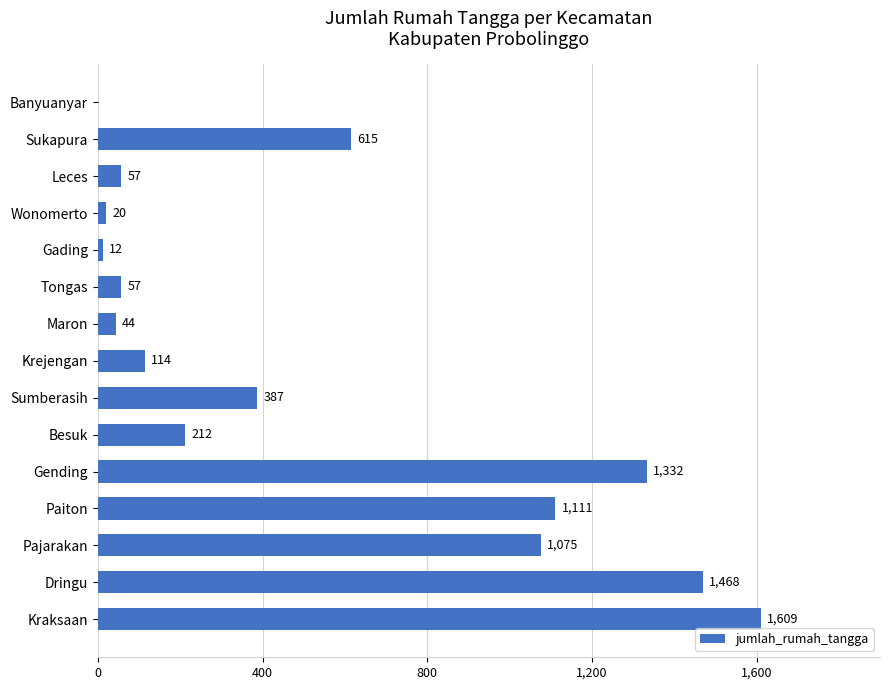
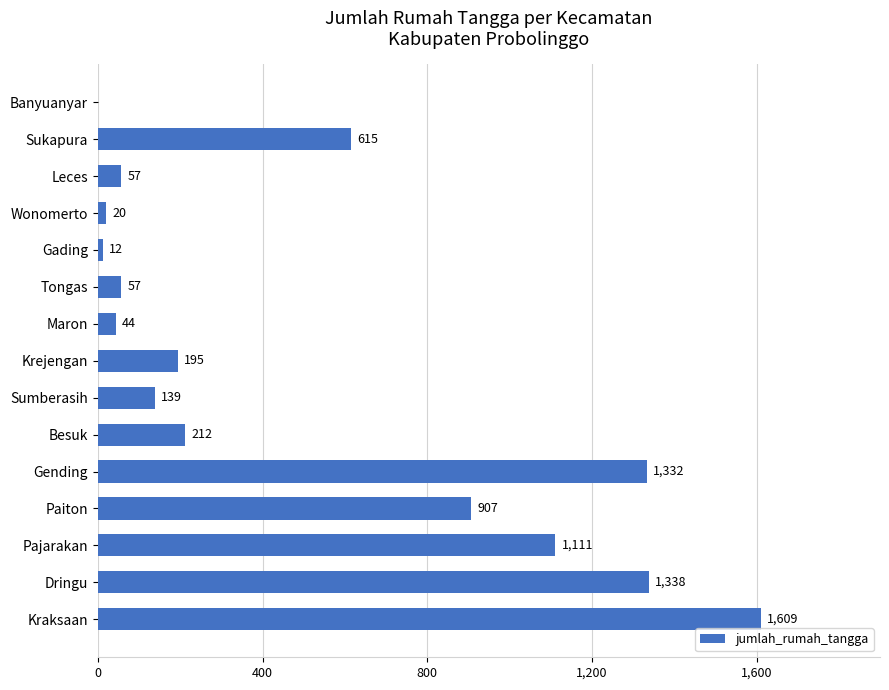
  {
    "Sukapura": "615",
    "Leces": "57",
    "Wonomerto": "20",
    "Gading": "12",
    "Tongas": "57",
    "Maron": "44",
-   "Krejengan": "114",
-   "Sumberasih": "387",
+   "Krejengan": "195",
+   "Sumberasih": "139",
    "Besuk": "212",
    "Gending": "1,332",
-   "Paiton": "1,111",
-   "Pajarakan": "1,075",
-   "Dringu": "1,468",
+   "Paiton": "907",
+   "Pajarakan": "1,111",
+   "Dringu": "1,338",
    "Kraksaan": "1,609"
  }
